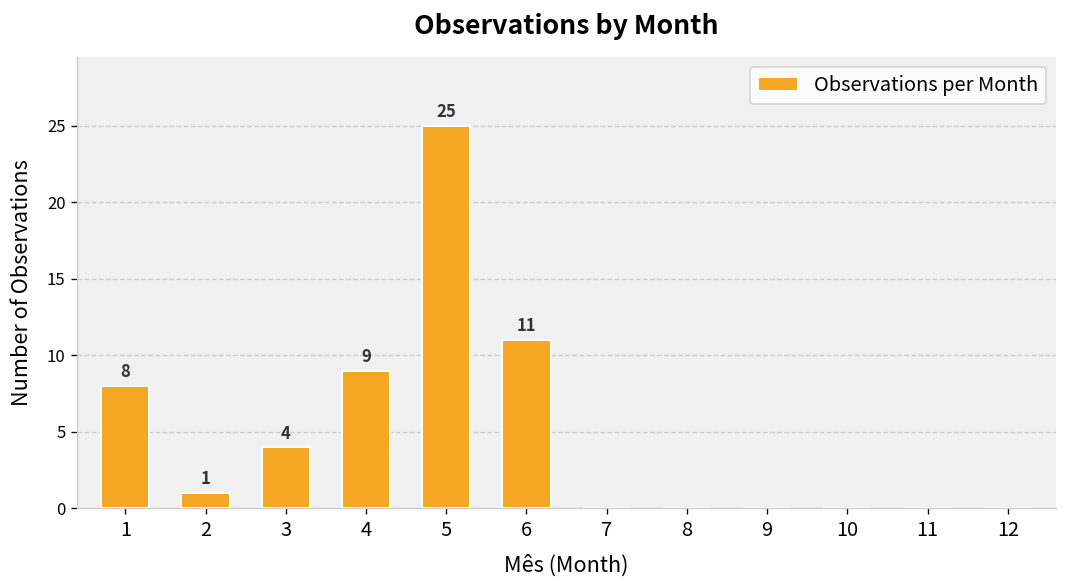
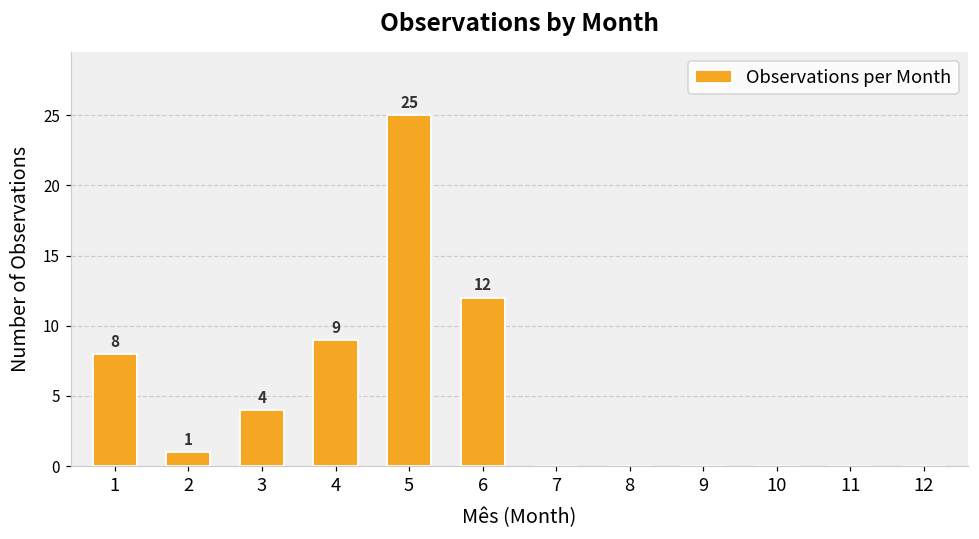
  {
    "1": 8,
    "2": 1,
    "3": 4,
    "4": 9,
    "5": 25,
-   "6": 11
+   "6": 12
  }
